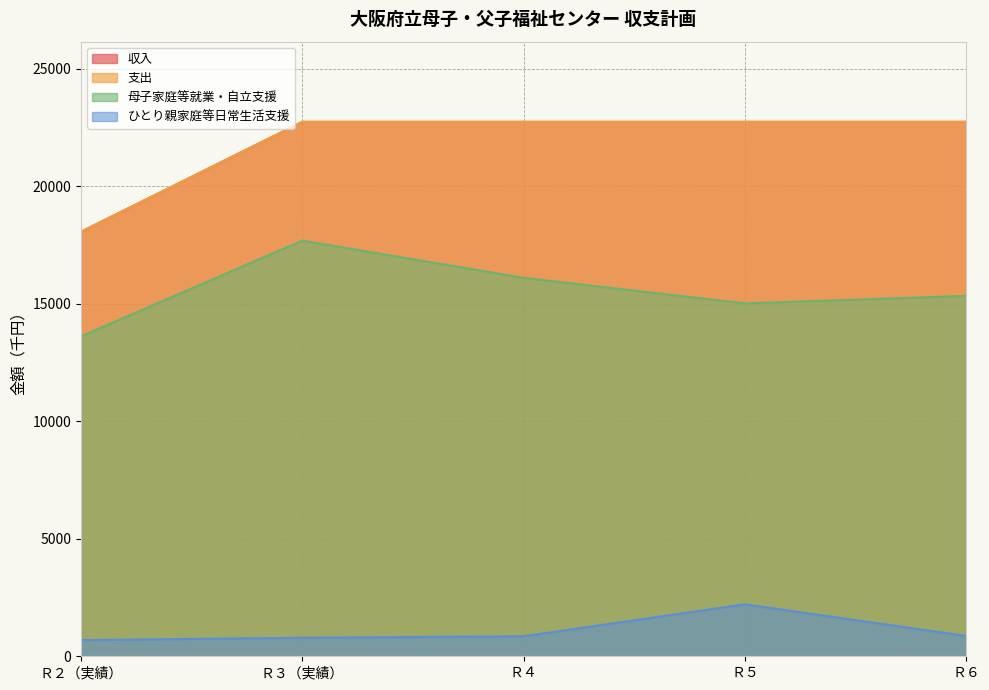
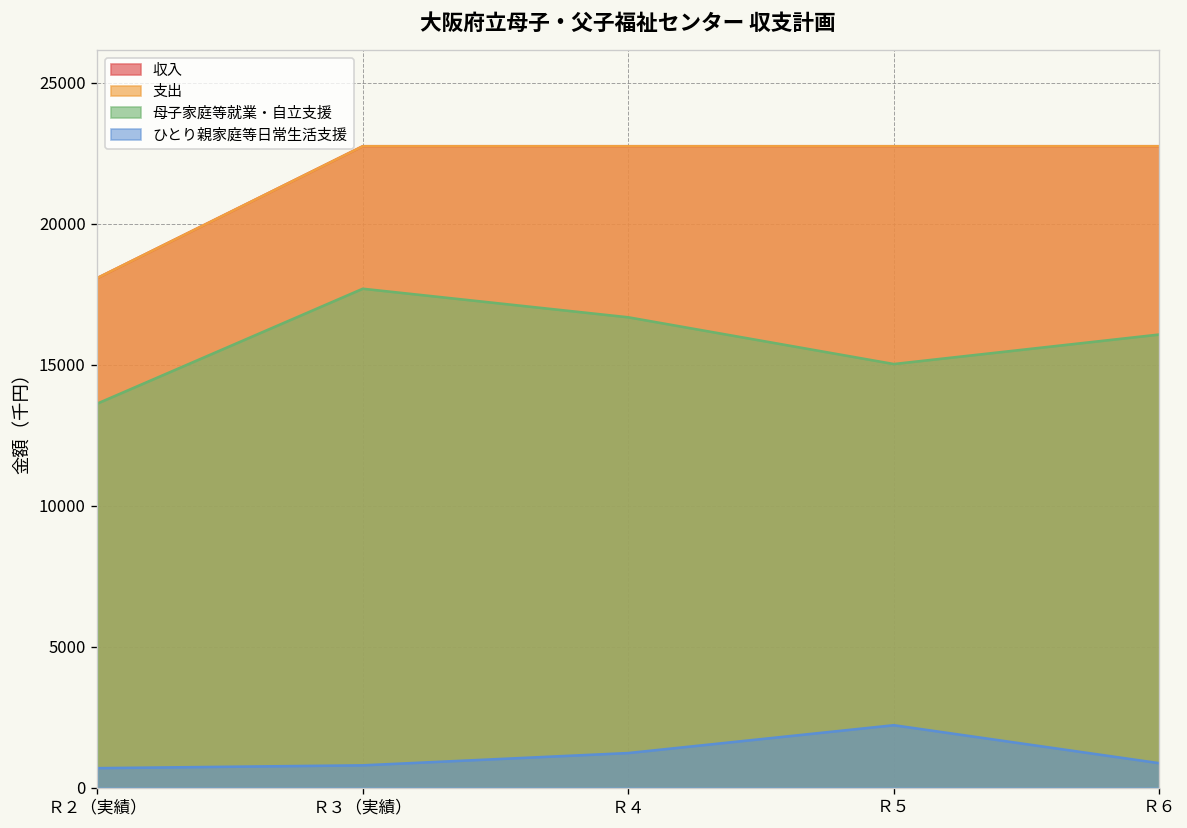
  {
    "支出": {
      "Ｒ２（実績）": 18100,
      "Ｒ３（実績）": 22700,
      "Ｒ４": 22700,
      "Ｒ５": 22700,
      "Ｒ６": 22700
    },
    "母子家庭等就業・自立支援": {
      "Ｒ２（実績）": 13600,
      "Ｒ３（実績）": 17700,
-     "Ｒ４": 16100,
+     "Ｒ４": 16700,
      "Ｒ５": 15000,
-     "Ｒ６": 15300
+     "Ｒ６": 16100
    },
    "ひとり親家庭等日常生活支援": {
      "Ｒ２（実績）": 700,
      "Ｒ３（実績）": 800,
-     "Ｒ４": 900,
+     "Ｒ４": 1200,
      "Ｒ５": 2200,
      "Ｒ６": 900
    }
  }
